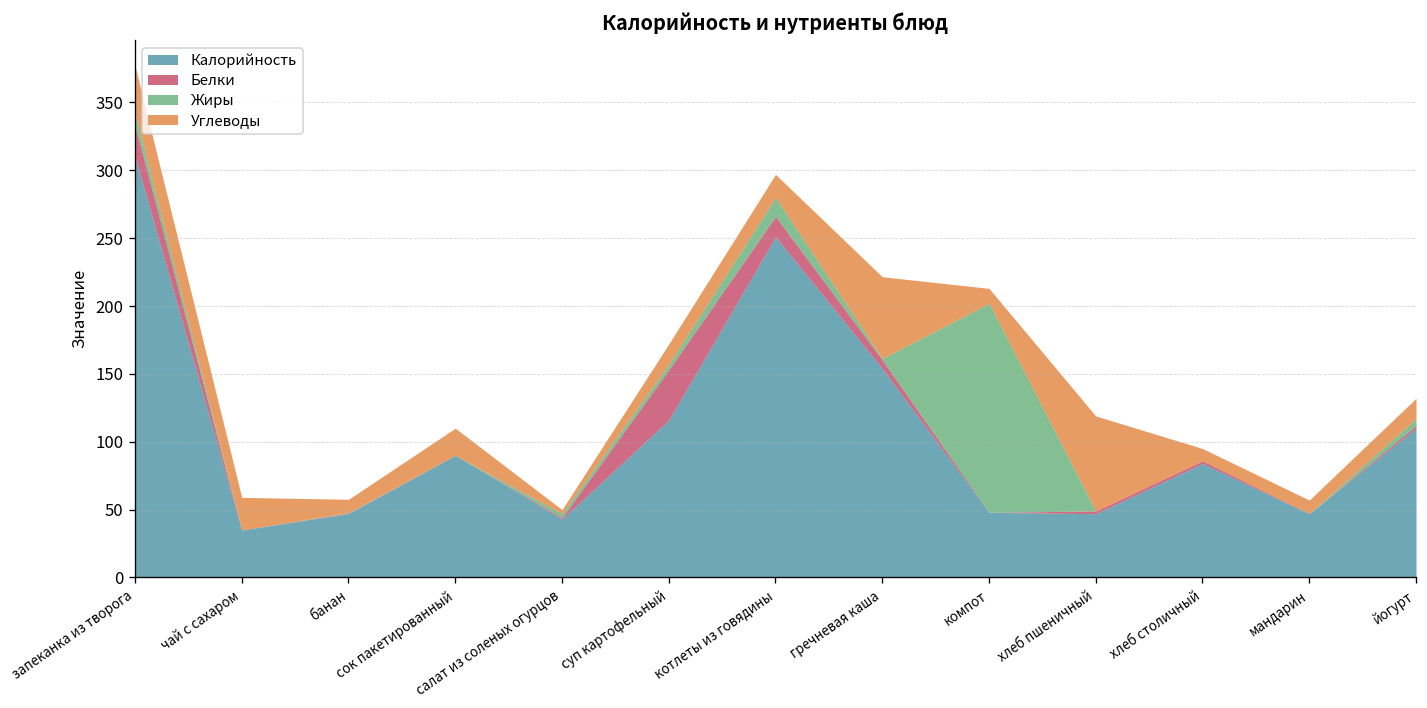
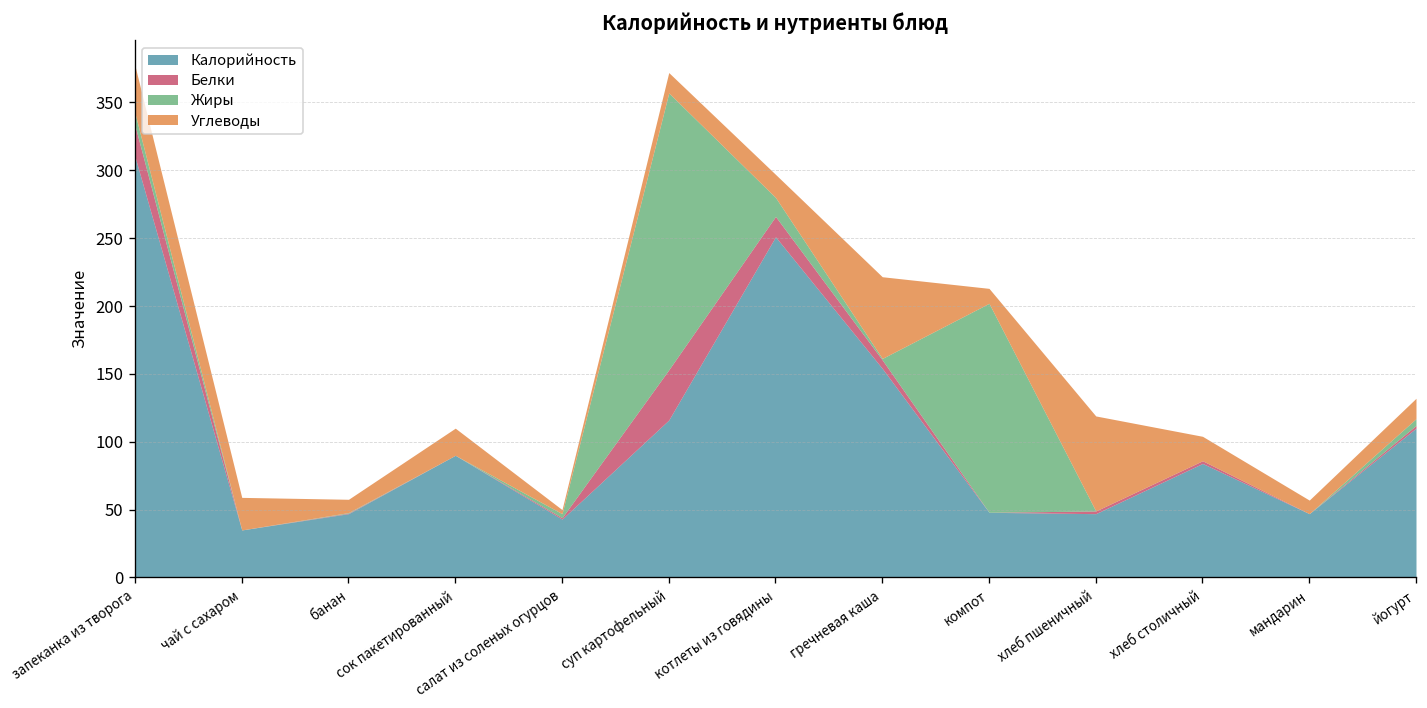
  {
    "Калорийность": {
      "запеканка из творога": 310,
      "суп картофельный": 116,
      "котлеты из говядины": 251,
      "гречневая каша": 154
    },
    "Белки": {
      "запеканка из творога": 23,
      "суп картофельный": 37,
      "котлеты из говядины": 15
    },
    "Жиры": {
      "запеканка из творога": 9,
      "салат из соленых огурцов": 3,
-     "суп картофельный": 4,
+     "суп картофельный": 204,
      "котлеты из говядины": 14,
      "компот": 154,
      "йогурт": 5
    },
    "Углеводы": {
      "запеканка из творога": 35,
      "чай с сахаром": 24,
      "банан": 10,
      "сок пакетированный": 20,
      "салат из соленых огурцов": 3,
      "суп картофельный": 15,
      "котлеты из говядины": 17,
      "гречневая каша": 60,
      "компот": 11,
      "хлеб пшеничный": 70,
-     "хлеб столичный": 9,
+     "хлеб столичный": 18,
      "мандарин": 10,
      "йогурт": 15
    }
  }
